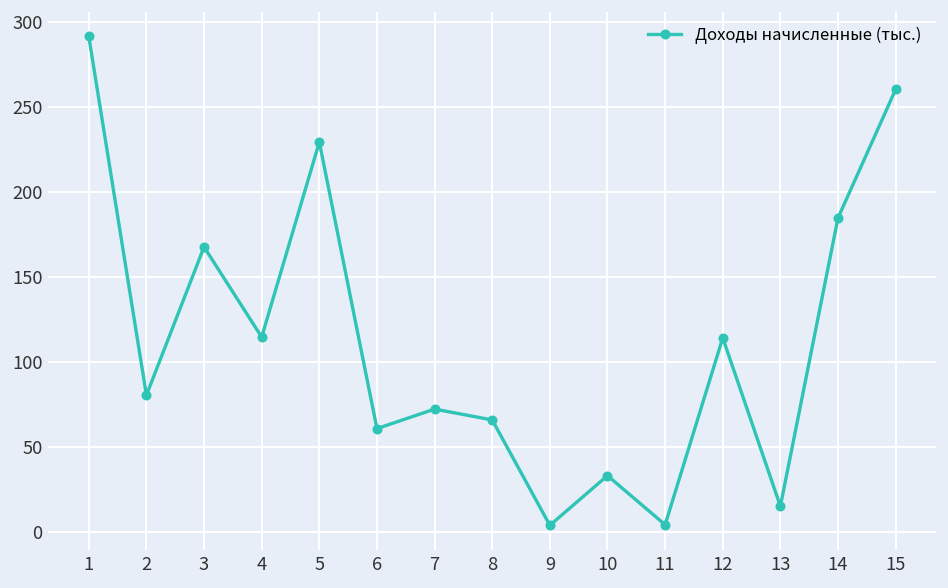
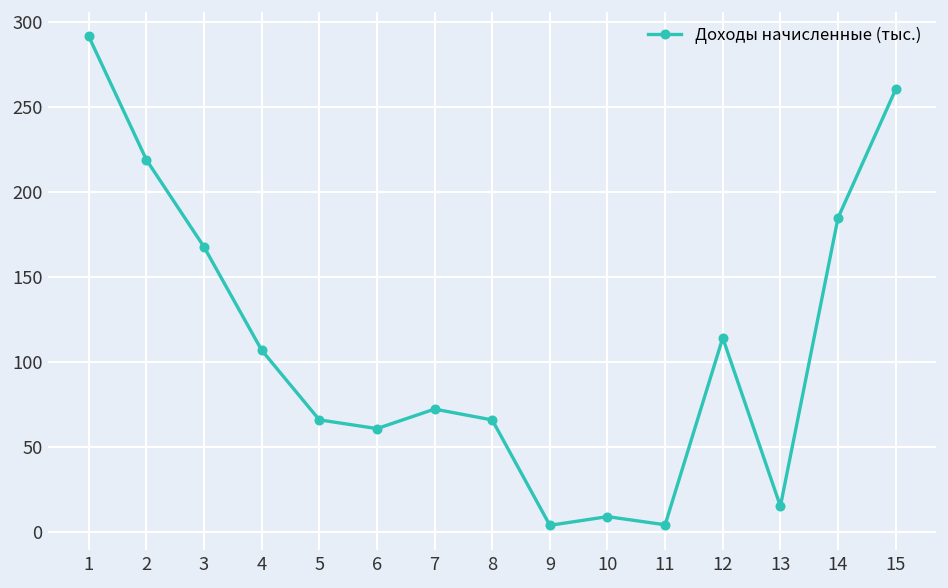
  {
    "1": 291,
-   "2": 81,
+   "2": 219,
    "3": 168,
-   "4": 115,
-   "5": 229,
+   "4": 107,
+   "5": 66,
    "6": 61,
    "7": 72,
    "8": 66,
    "9": 4,
-   "10": 33,
+   "10": 9,
    "11": 4,
    "12": 114,
    "13": 15,
    "14": 185,
    "15": 260
  }
